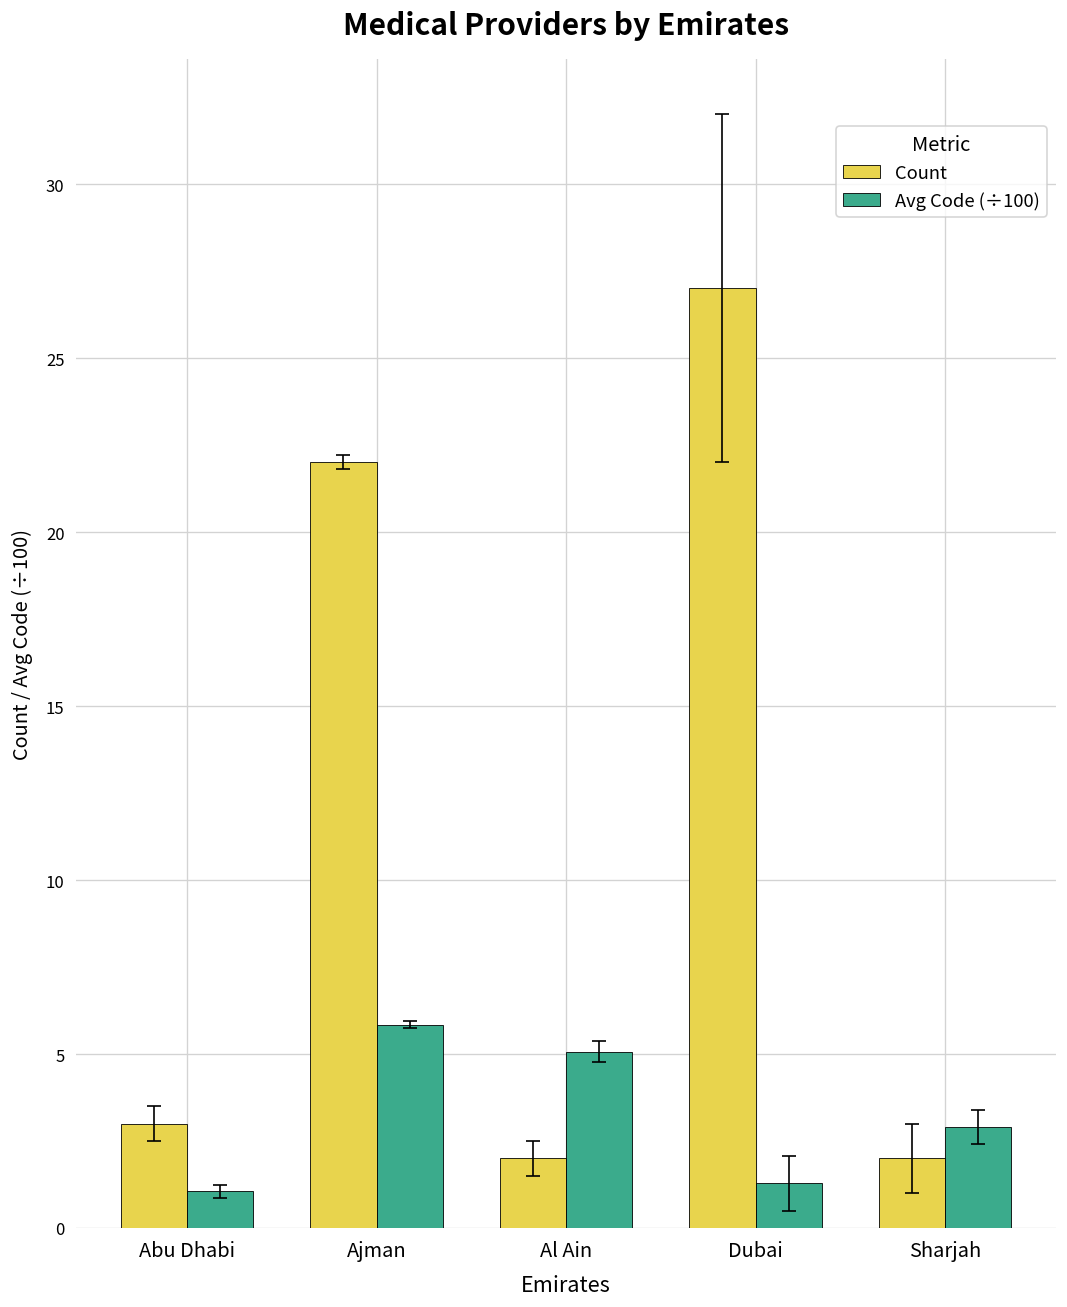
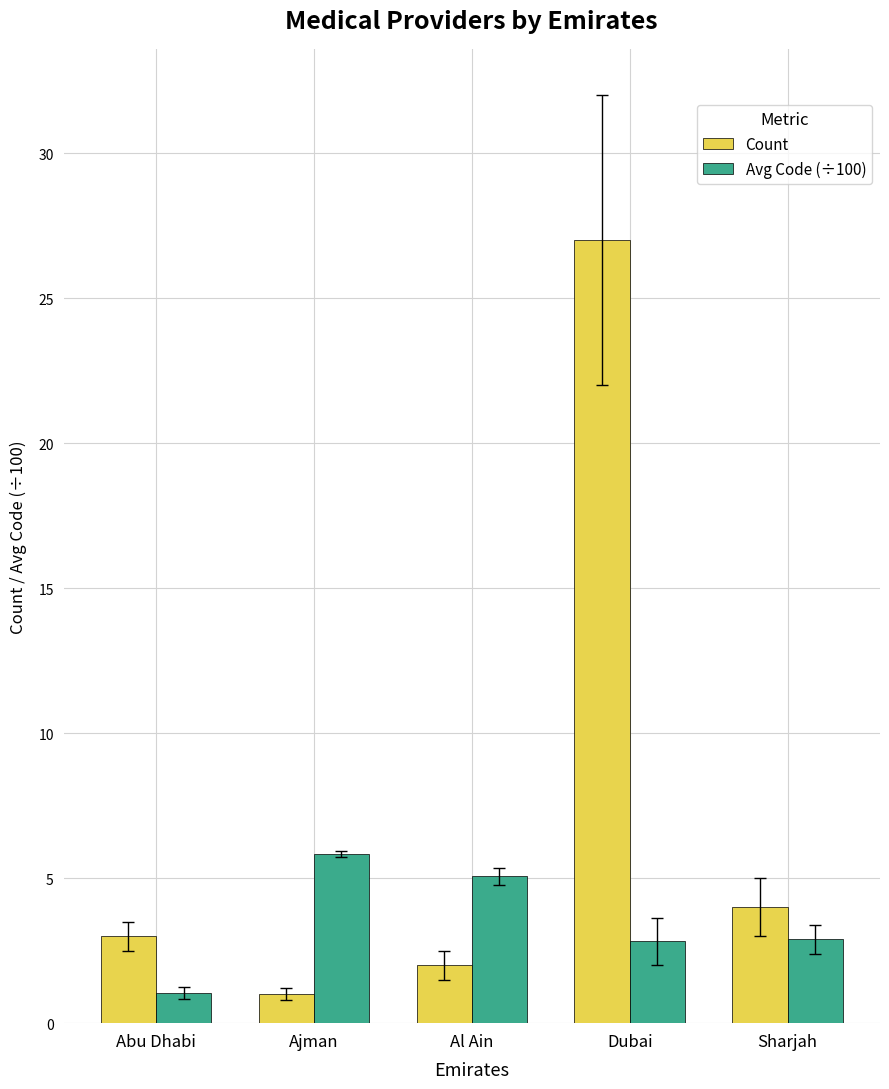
  {
    "Count": {
      "Abu Dhabi": 3,
-     "Ajman": 22,
+     "Ajman": 1,
      "Al Ain": 2,
      "Dubai": 27,
-     "Sharjah": 2
+     "Sharjah": 4
    },
    "Avg Code (÷100)": {
      "Abu Dhabi": 1.1,
      "Ajman": 5.8,
      "Al Ain": 5.1,
-     "Dubai": 1.3,
+     "Dubai": 2.8,
      "Sharjah": 2.9
    }
  }
